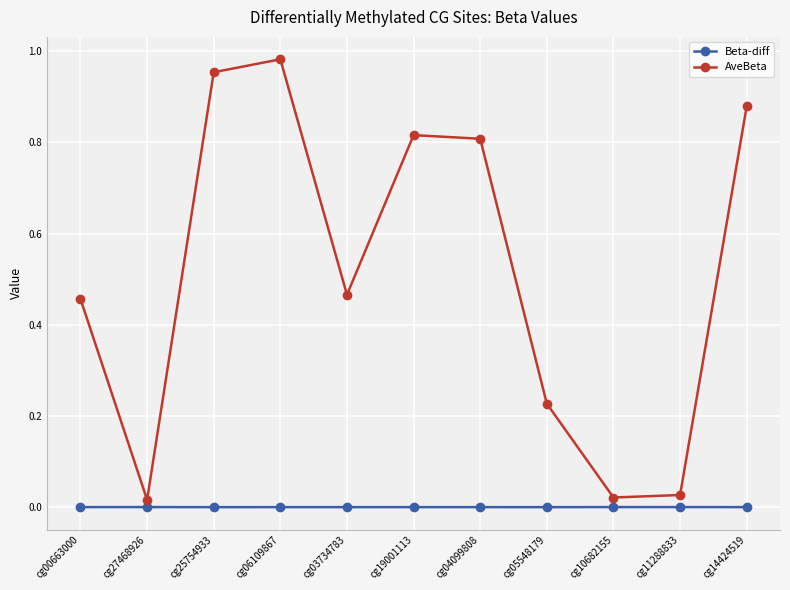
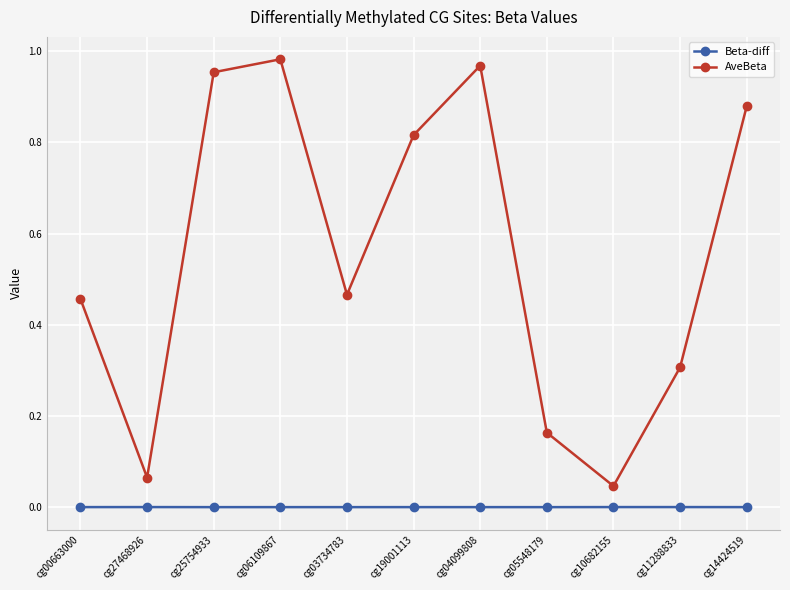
  {
    "Beta-diff": {
      "cg00663000": 0.00,
      "cg27468926": 0.00,
      "cg25754933": 0.00,
      "cg06109867": 0.00,
      "cg03734783": 0.00,
      "cg19001113": 0.00,
      "cg04099808": 0.00,
      "cg05548179": 0.00,
      "cg10682155": 0.00,
      "cg11288833": 0.00,
      "cg14424519": 0.00
    },
    "AveBeta": {
      "cg00663000": 0.46,
-     "cg27468926": 0.02,
+     "cg27468926": 0.06,
      "cg25754933": 0.95,
      "cg06109867": 0.98,
      "cg03734783": 0.47,
      "cg19001113": 0.82,
-     "cg04099808": 0.81,
-     "cg05548179": 0.23,
-     "cg10682155": 0.02,
-     "cg11288833": 0.03,
+     "cg04099808": 0.97,
+     "cg05548179": 0.16,
+     "cg10682155": 0.05,
+     "cg11288833": 0.31,
      "cg14424519": 0.88
    }
  }
